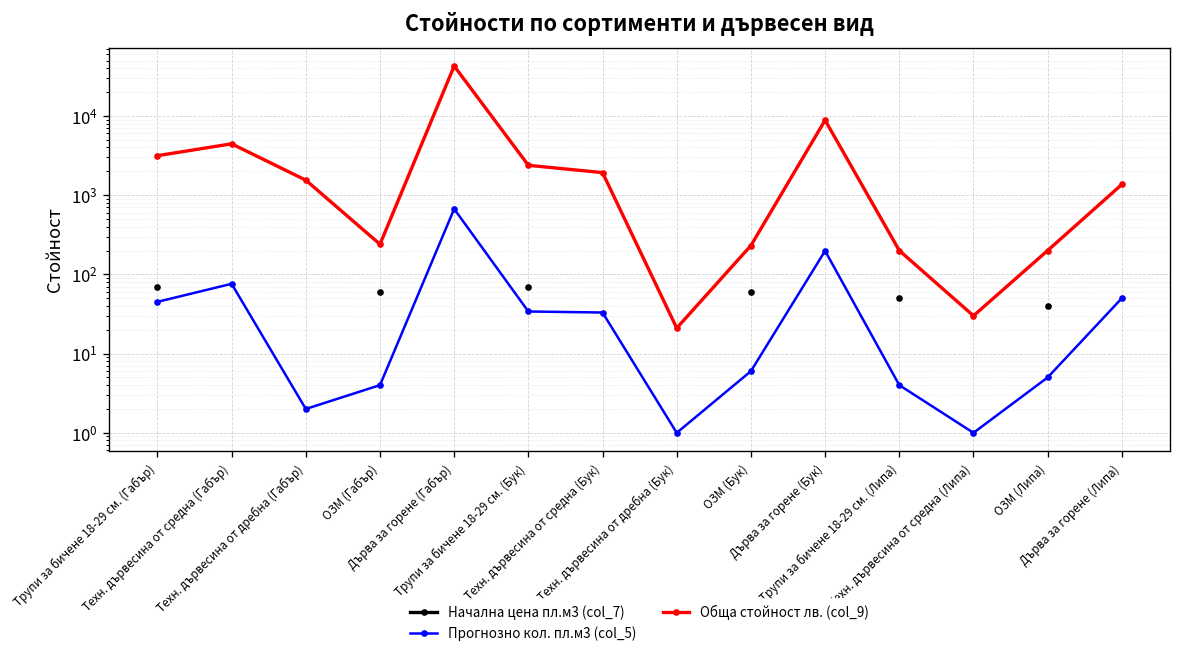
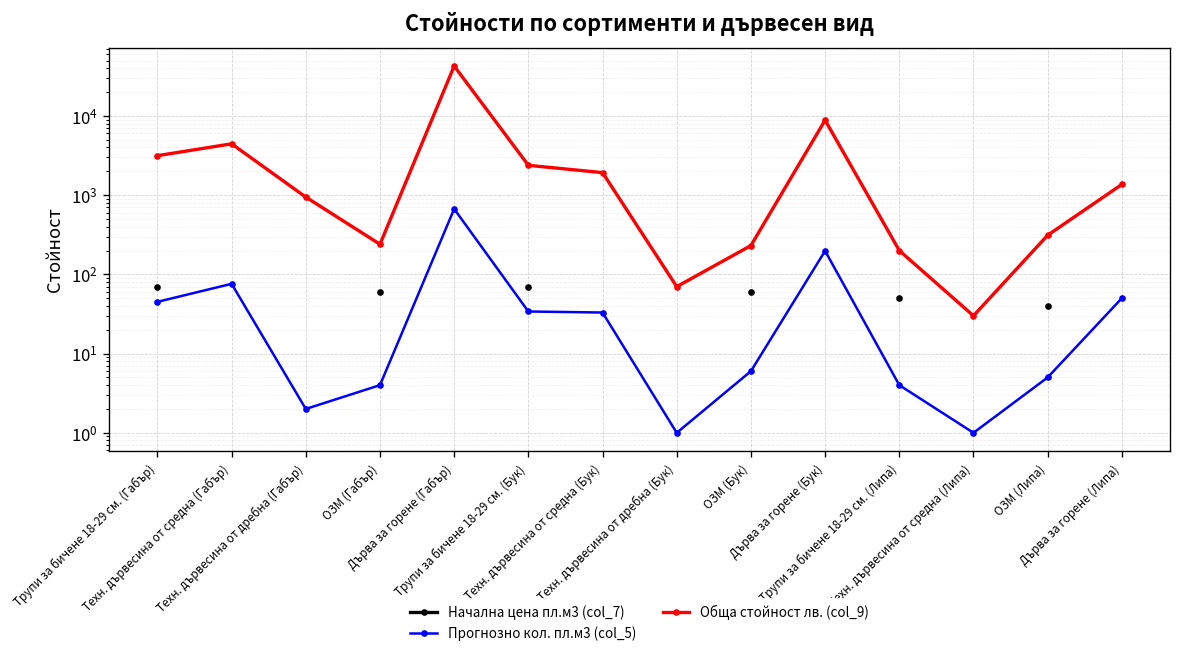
  {
    "Начална цена пл.м3 (col_7)": {
      "Трупи за бичене 18-29 см. (Габър)": 70,
      "ОЗМ (Габър)": 60,
      "Трупи за бичене 18-29 см. (Бук)": 70,
      "ОЗМ (Бук)": 60,
      "Трупи за бичене 18-29 см. (Липа)": 50,
      "ОЗМ (Липа)": 40
    },
    "Прогнозно кол. пл.м3 (col_5)": {
      "Трупи за бичене 18-29 см. (Габър)": 50,
      "Техн. дървесина от средна (Габър)": 80,
      "Техн. дървесина от дребна (Габър)": 2,
      "ОЗМ (Габър)": 4,
      "Дърва за горене (Габър)": 700,
      "Трупи за бичене 18-29 см. (Бук)": 30,
      "Техн. дървесина от средна (Бук)": 30,
      "Техн. дървесина от дребна (Бук)": 1,
      "ОЗМ (Бук)": 6,
      "Дърва за горене (Бук)": 200,
      "Трупи за бичене 18-29 см. (Липа)": 4,
      "Техн. дървесина от средна (Липа)": 1,
      "ОЗМ (Липа)": 5,
      "Дърва за горене (Липа)": 50
    },
    "Обща стойност лв. (col_9)": {
      "Трупи за бичене 18-29 см. (Габър)": 3000,
      "Техн. дървесина от средна (Габър)": 4000,
-     "Техн. дървесина от дребна (Габър)": 1500,
+     "Техн. дървесина от дребна (Габър)": 900,
      "ОЗМ (Габър)": 240,
      "Дърва за горене (Габър)": 40000,
      "Трупи за бичене 18-29 см. (Бук)": 2400,
      "Техн. дървесина от средна (Бук)": 1900,
-     "Техн. дървесина от дребна (Бук)": 21,
+     "Техн. дървесина от дребна (Бук)": 70,
      "ОЗМ (Бук)": 230,
      "Дърва за горене (Бук)": 9000,
      "Трупи за бичене 18-29 см. (Липа)": 200,
      "Техн. дървесина от средна (Липа)": 30,
-     "ОЗМ (Липа)": 200,
+     "ОЗМ (Липа)": 300,
      "Дърва за горене (Липа)": 1400
    }
  }
